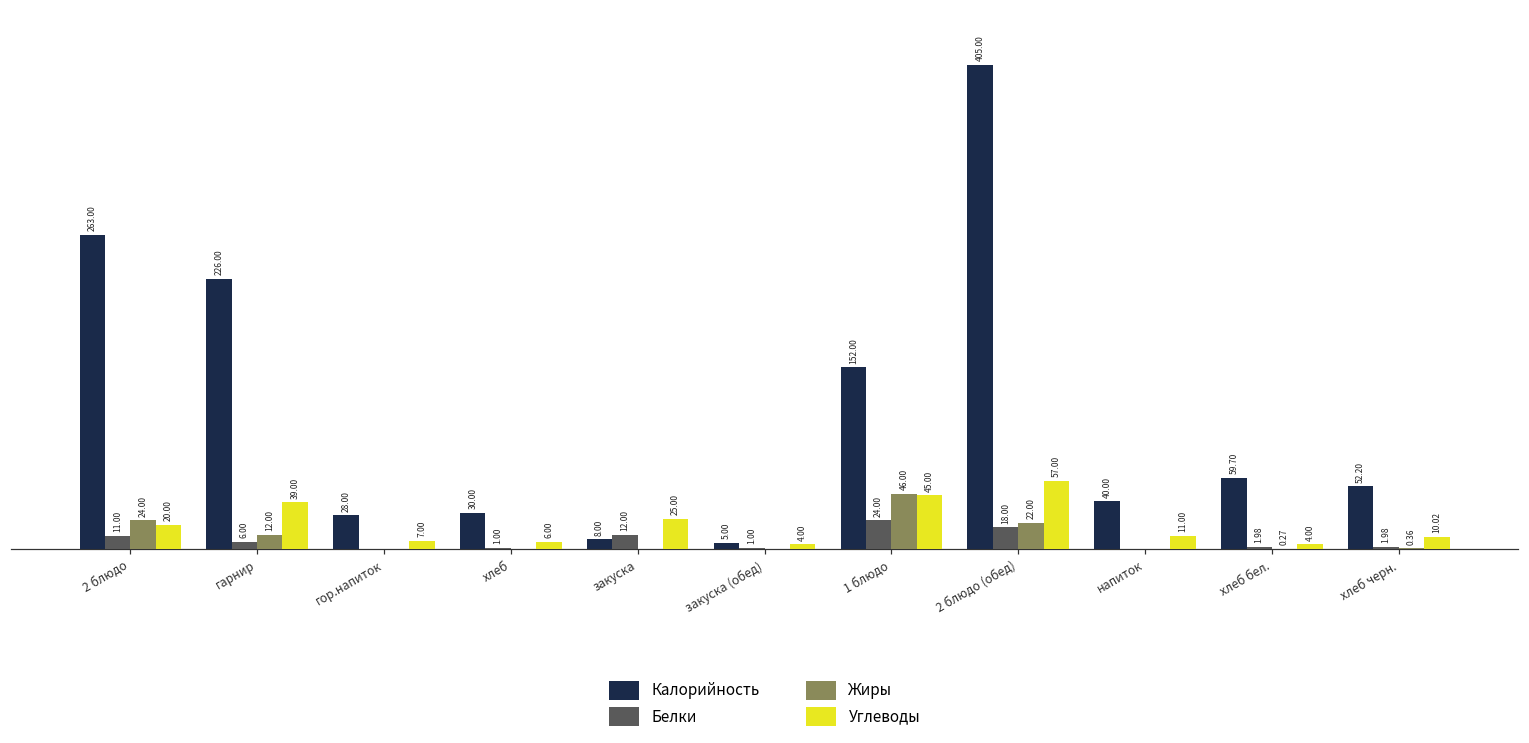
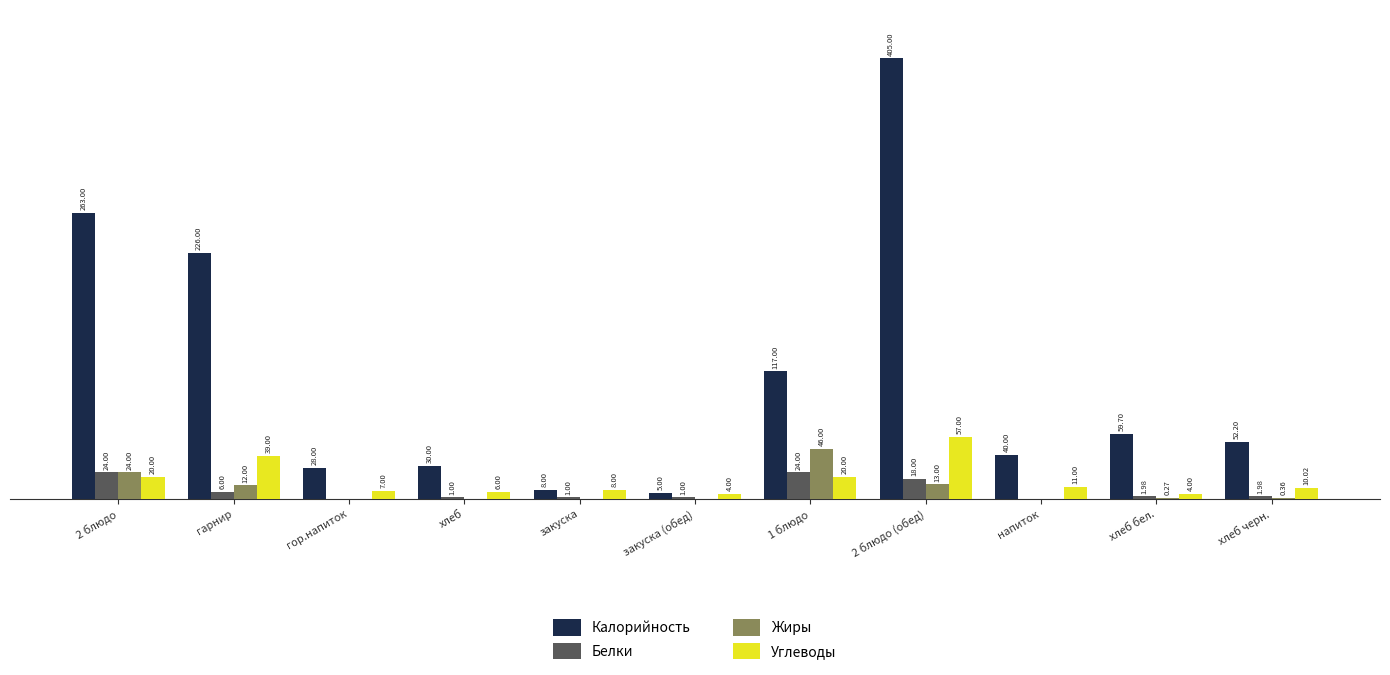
  {
    "Калорийность": {
      "2 блюдо": 263.00,
      "гарнир": 226.00,
      "гор.напиток": 28.00,
      "хлеб": 30.00,
      "закуска": 8.00,
      "закуска (обед)": 5.00,
-     "1 блюдо": 152.00,
+     "1 блюдо": 117.00,
      "2 блюдо (обед)": 405.00,
      "напиток": 40.00,
      "хлеб бел.": 59.70,
      "хлеб черн.": 52.20
    },
    "Белки": {
-     "2 блюдо": 11.00,
+     "2 блюдо": 24.00,
      "гарнир": 6.00,
      "хлеб": 1.00,
-     "закуска": 12.00,
+     "закуска": 1.00,
      "закуска (обед)": 1.00,
      "1 блюдо": 24.00,
      "2 блюдо (обед)": 18.00,
      "хлеб бел.": 1.98,
      "хлеб черн.": 1.98
    },
    "Жиры": {
      "2 блюдо": 24.00,
      "гарнир": 12.00,
      "1 блюдо": 46.00,
-     "2 блюдо (обед)": 22.00,
+     "2 блюдо (обед)": 13.00,
      "хлеб бел.": 0.27,
      "хлеб черн.": 0.36
    },
    "Углеводы": {
      "2 блюдо": 20.00,
      "гарнир": 39.00,
      "гор.напиток": 7.00,
      "хлеб": 6.00,
-     "закуска": 25.00,
+     "закуска": 8.00,
      "закуска (обед)": 4.00,
-     "1 блюдо": 45.00,
+     "1 блюдо": 20.00,
      "2 блюдо (обед)": 57.00,
      "напиток": 11.00,
      "хлеб бел.": 4.00,
      "хлеб черн.": 10.02
    }
  }
